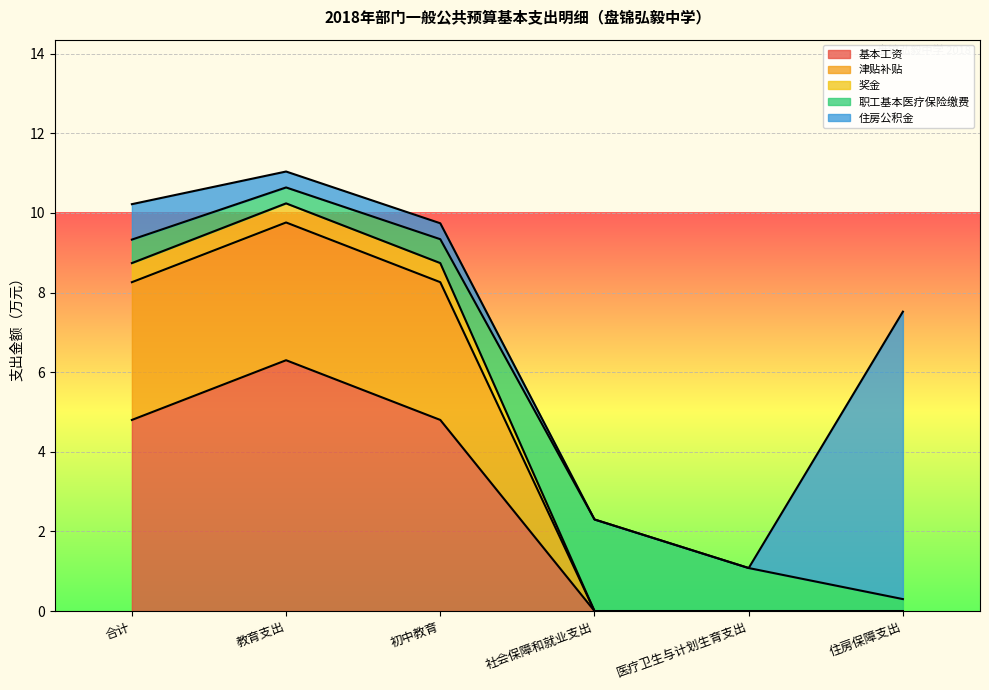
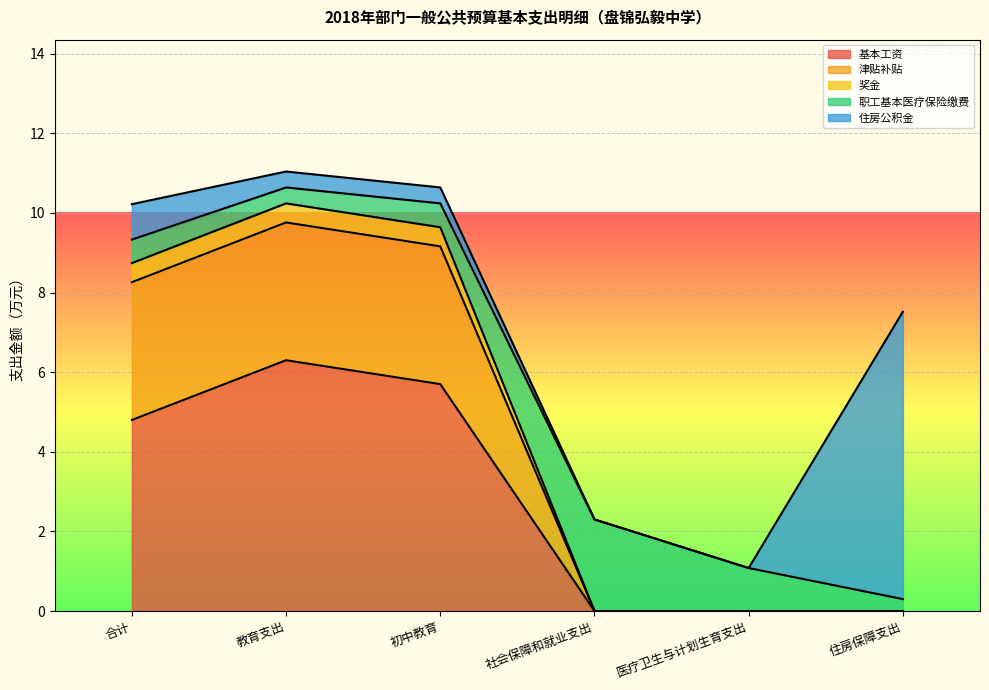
  {
    "基本工资": {
      "合计": 4.8,
      "教育支出": 6.3,
-     "初中教育": 4.8
+     "初中教育": 5.7
    },
    "职工基本医疗保险缴费": {
      "合计": 0.6,
      "教育支出": 0.4,
      "初中教育": 0.6,
      "住房保障支出": 0.3
    },
    "住房公积金": {
      "合计": 0.9,
      "教育支出": 0.4,
      "初中教育": 0.4,
      "住房保障支出": 7.2
    }
  }
